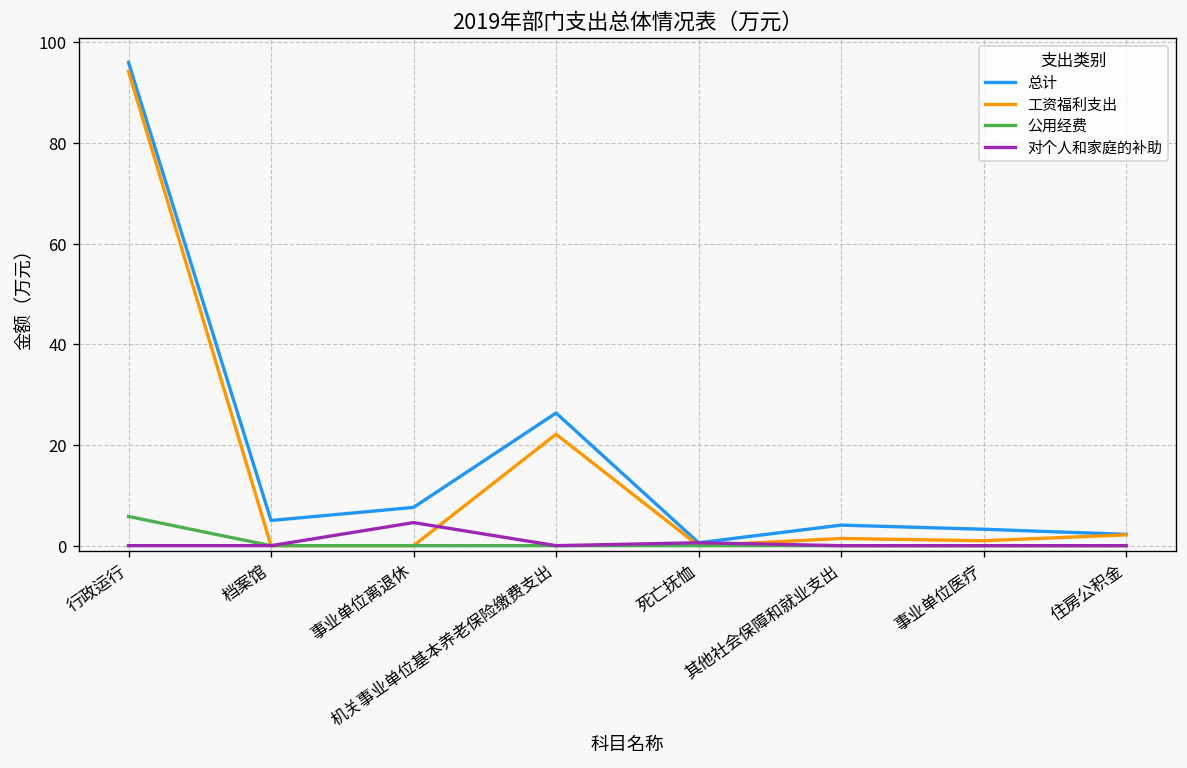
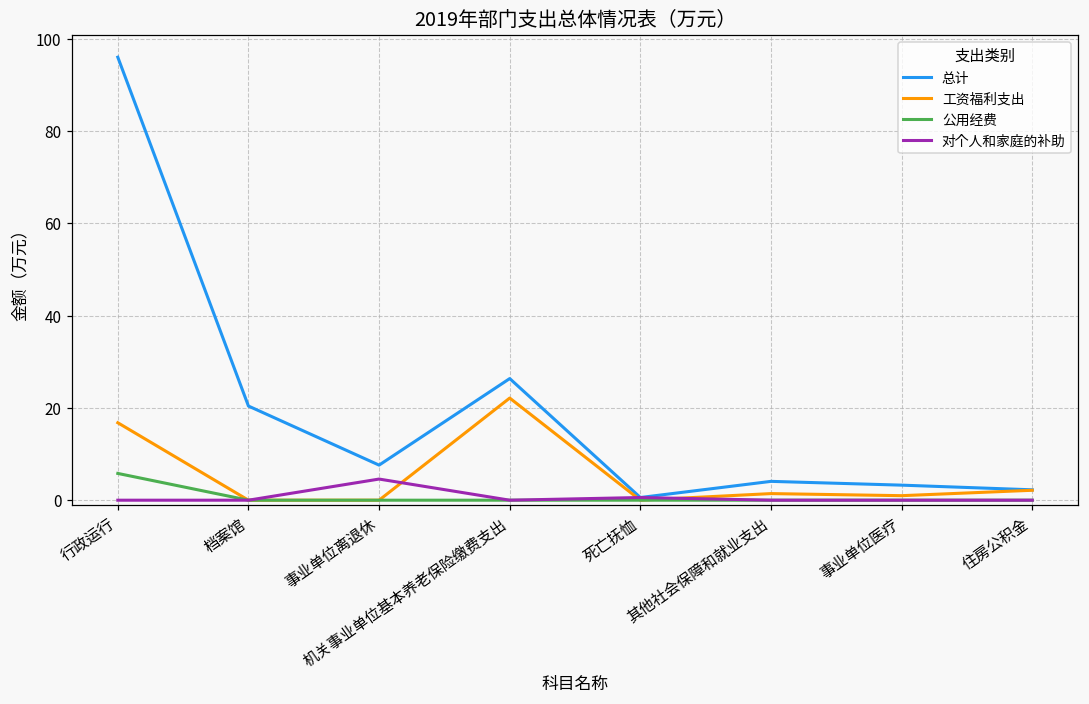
  {
    "总计": {
      "行政运行": 96,
-     "档案馆": 5,
+     "档案馆": 20,
      "事业单位离退休": 8,
      "机关事业单位基本养老保险缴费支出": 26,
      "其他社会保障和就业支出": 4,
      "事业单位医疗": 3
    },
    "工资福利支出": {
-     "行政运行": 94,
+     "行政运行": 17,
      "机关事业单位基本养老保险缴费支出": 22,
      "其他社会保障和就业支出": 1,
      "事业单位医疗": 1
    },
    "公用经费": {
      "行政运行": 6
    },
    "对个人和家庭的补助": {
      "行政运行": 0,
      "事业单位离退休": 5
    }
  }
